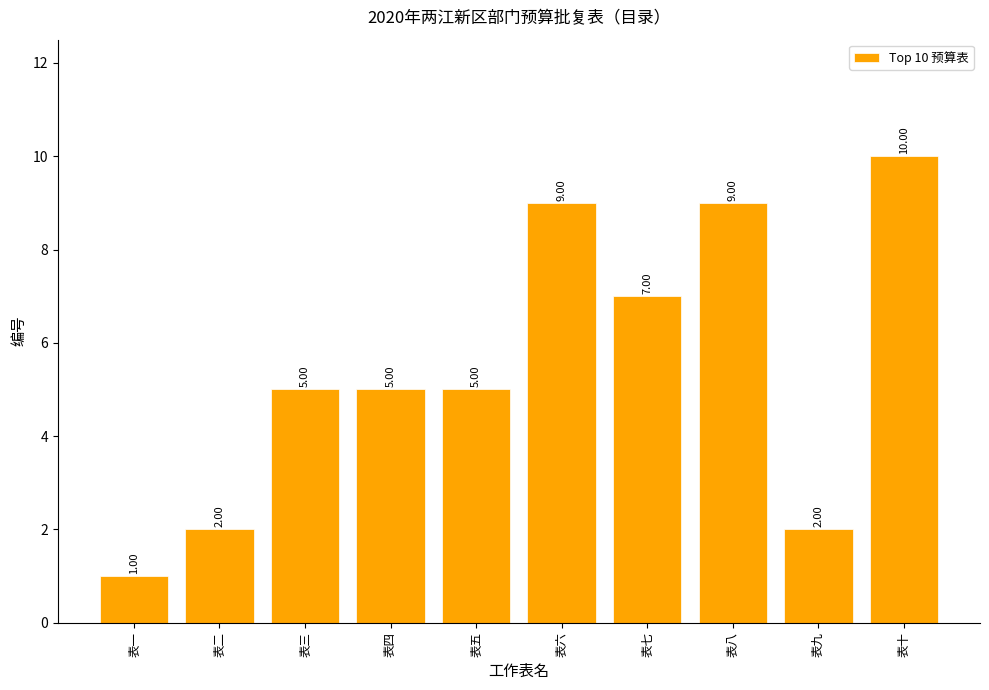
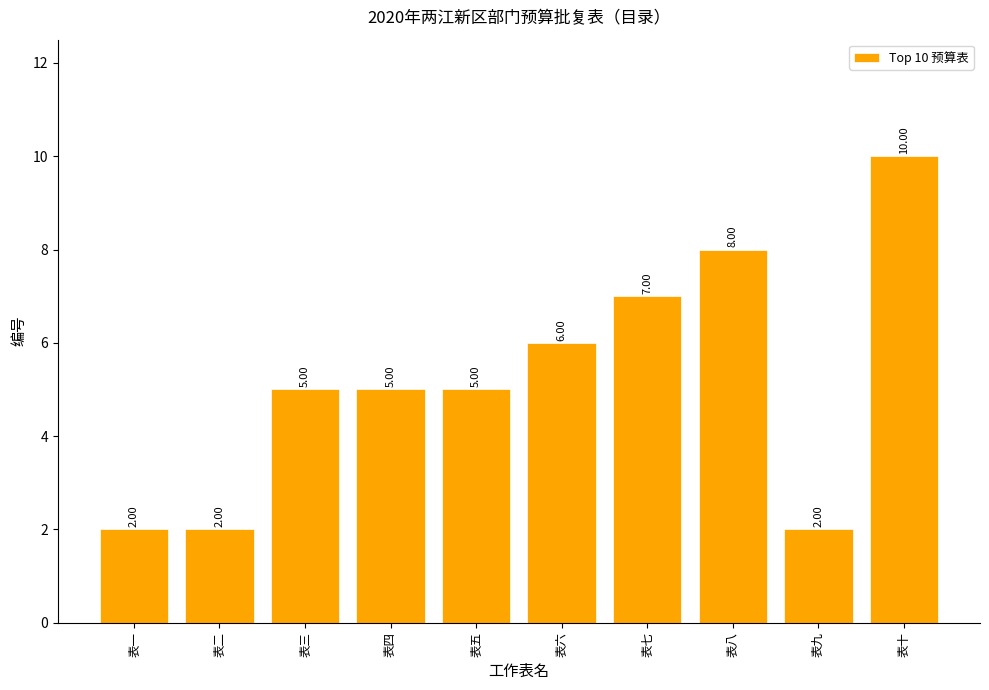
  {
-   "表一": 1.00,
+   "表一": 2.00,
    "表二": 2.00,
    "表三": 5.00,
    "表四": 5.00,
    "表五": 5.00,
-   "表六": 9.00,
+   "表六": 6.00,
    "表七": 7.00,
-   "表八": 9.00,
+   "表八": 8.00,
    "表九": 2.00,
    "表十": 10.00
  }
